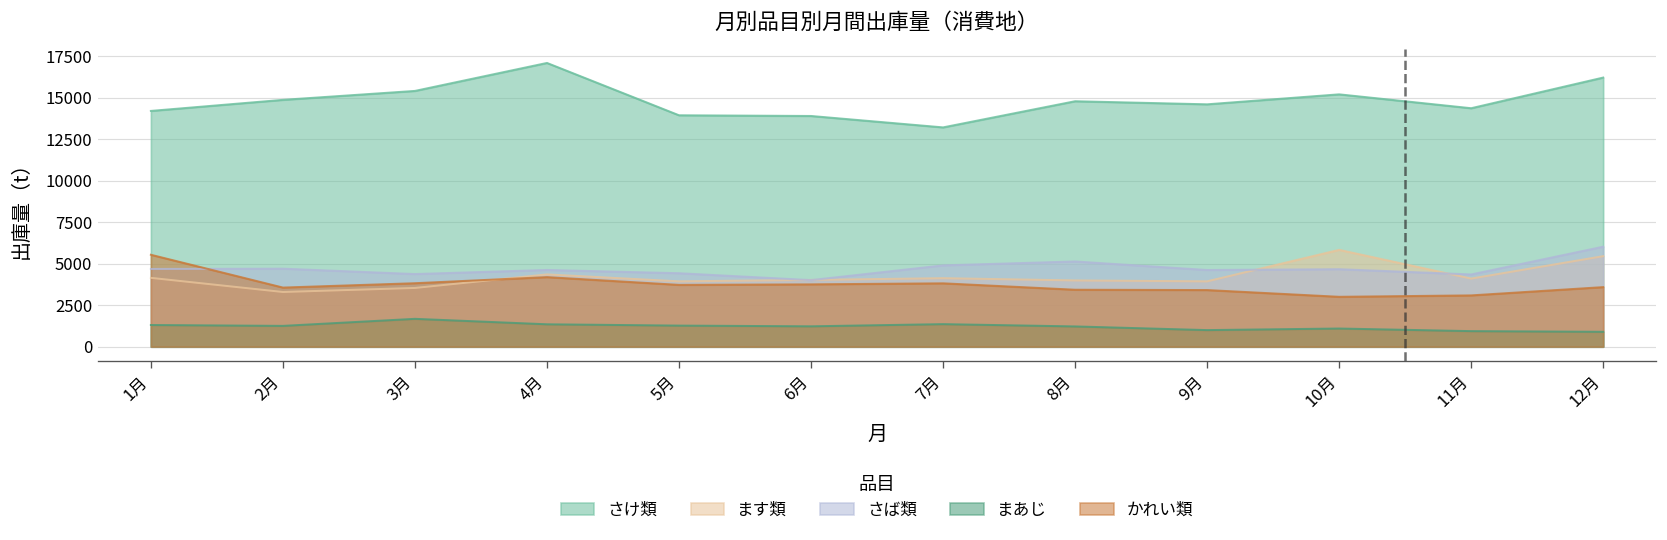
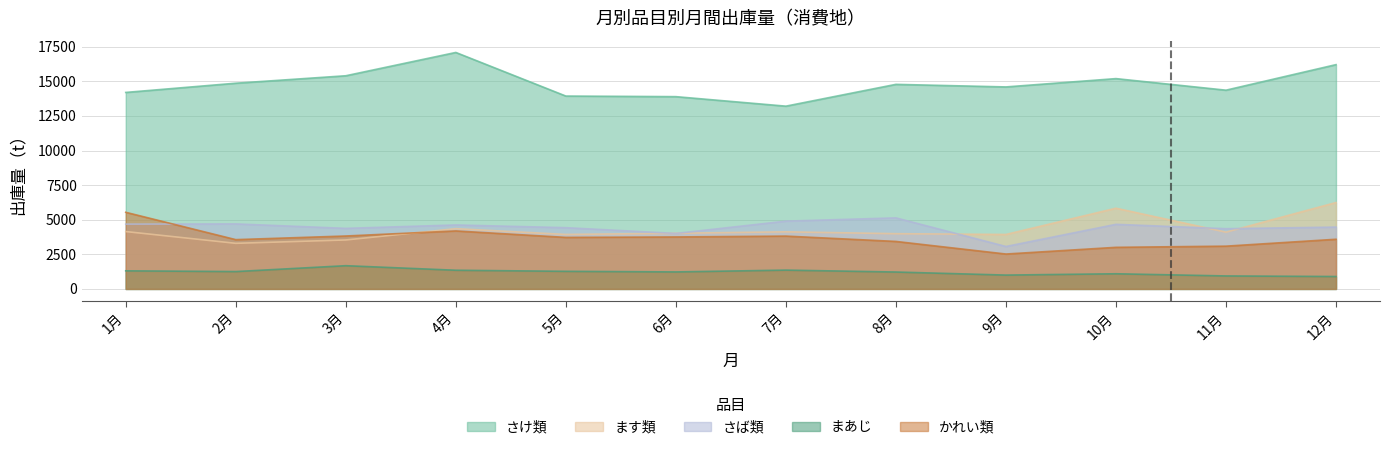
  {
    "ます類": {
      "1月": 4100,
      "2月": 3300,
      "3月": 3500,
      "5月": 3900,
      "7月": 4100,
      "8月": 4000,
      "9月": 3900,
      "10月": 5800,
      "11月": 4100,
-     "12月": 5500
+     "12月": 6200
    },
    "さば類": {
      "1月": 4700,
      "2月": 4700,
      "3月": 4400,
      "4月": 4600,
      "5月": 4400,
      "7月": 4900,
      "8月": 5100,
-     "9月": 4600,
+     "9月": 3100,
      "10月": 4700,
      "11月": 4400,
-     "12月": 6000
+     "12月": 4500
    },
    "かれい類": {
      "1月": 5500,
      "2月": 3600,
      "3月": 3800,
      "5月": 3700,
      "6月": 3800,
      "7月": 3800,
      "8月": 3400,
-     "9月": 3400,
+     "9月": 2500,
      "10月": 3000,
      "11月": 3100,
      "12月": 3600
    }
  }
